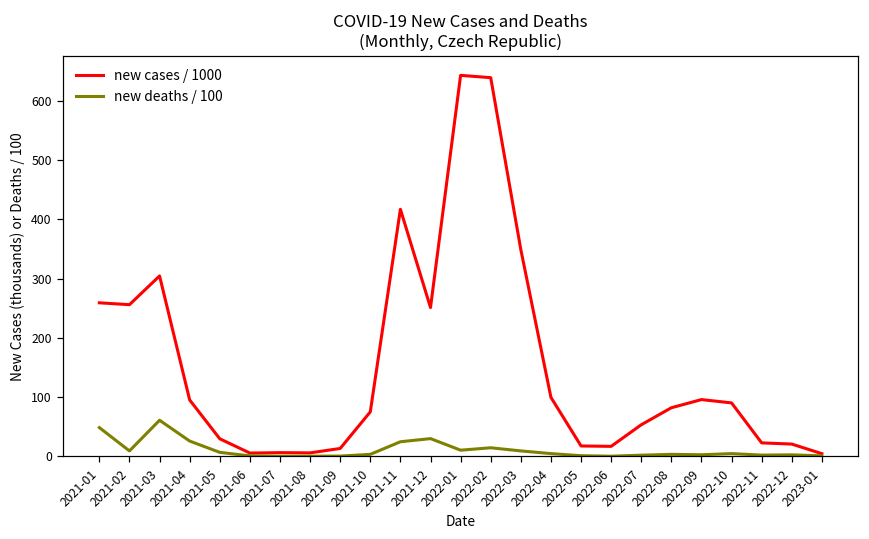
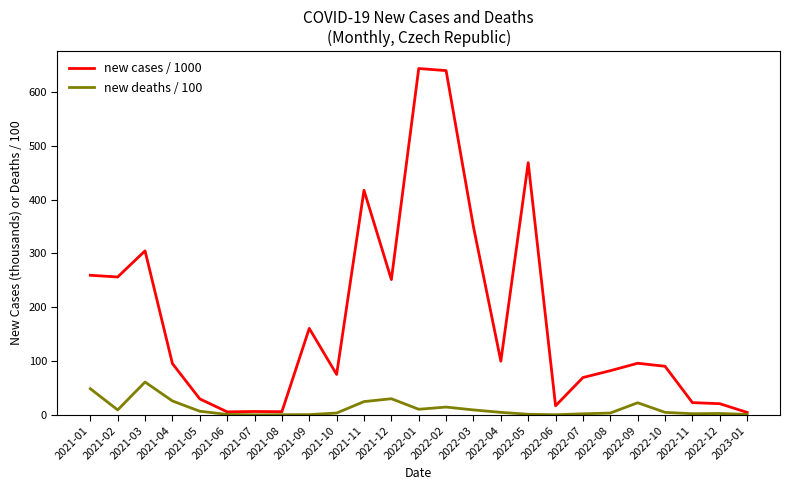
  {
    "new cases / 1000": {
      "2021-01": 260,
      "2021-02": 260,
      "2021-03": 300,
      "2021-04": 100,
      "2021-05": 30,
      "2021-07": 10,
      "2021-08": 10,
-     "2021-09": 10,
+     "2021-09": 160,
      "2021-10": 80,
      "2021-11": 420,
      "2021-12": 250,
      "2022-01": 640,
      "2022-02": 640,
      "2022-03": 350,
      "2022-04": 100,
-     "2022-05": 20,
+     "2022-05": 470,
      "2022-06": 20,
-     "2022-07": 50,
+     "2022-07": 70,
      "2022-08": 80,
      "2022-09": 100,
      "2022-10": 90,
      "2022-11": 20,
      "2022-12": 20
    },
    "new deaths / 100": {
      "2021-01": 50,
      "2021-02": 10,
      "2021-03": 60,
      "2021-04": 30,
      "2021-05": 10,
      "2021-07": 0,
      "2021-08": 0,
      "2021-09": 0,
      "2021-10": 0,
      "2021-11": 20,
      "2021-12": 30,
      "2022-01": 10,
      "2022-02": 10,
      "2022-03": 10,
      "2022-04": 0,
      "2022-05": 0,
      "2022-06": 0,
      "2022-07": 0,
      "2022-08": 0,
-     "2022-09": 0,
+     "2022-09": 20,
      "2022-10": 0,
      "2022-11": 0,
      "2022-12": 0
    }
  }
